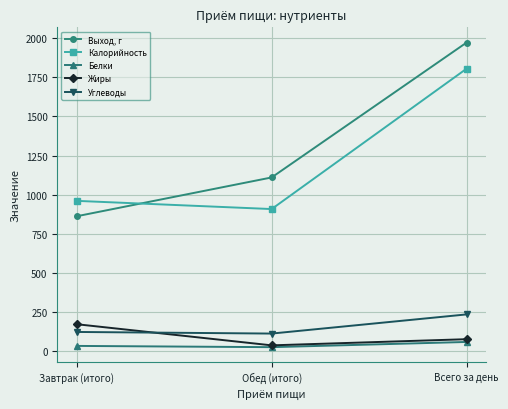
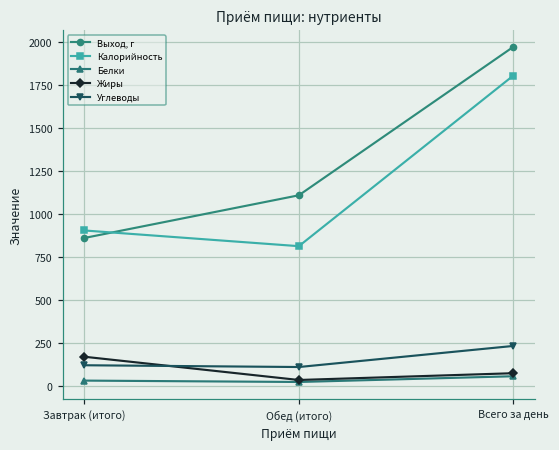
  {
    "Калорийность": {
-     "Завтрак (итого)": 960,
-     "Обед (итого)": 910,
+     "Завтрак (итого)": 910,
+     "Обед (итого)": 810,
      "Всего за день": 1810
    },
    "Жиры": {
      "Завтрак (итого)": 170,
      "Всего за день": 80
    }
  }
